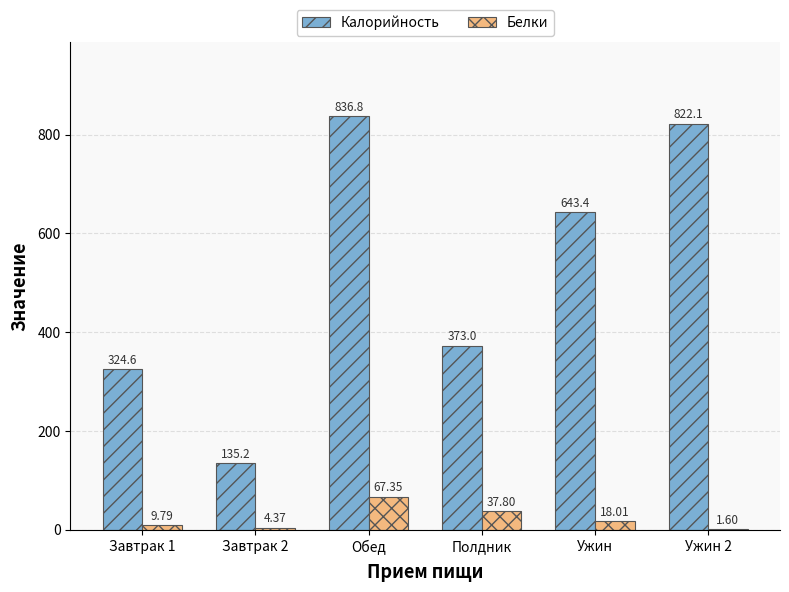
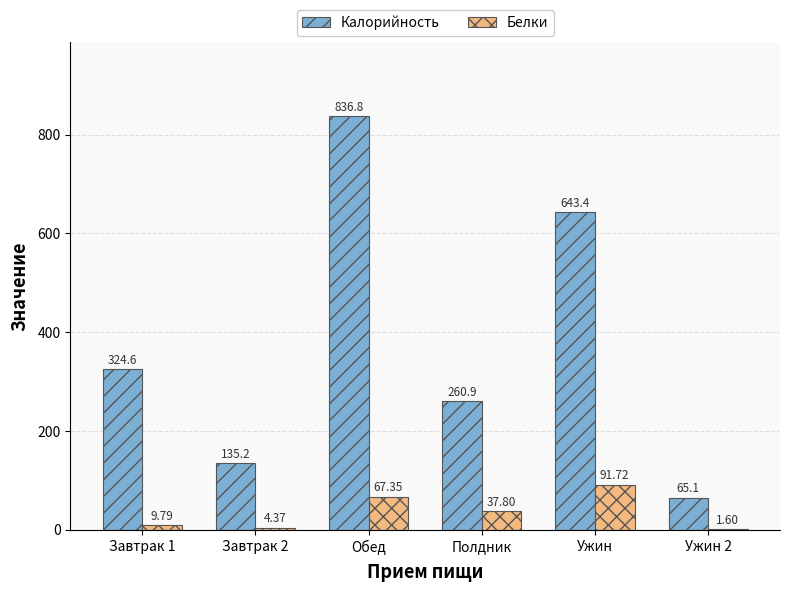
  {
    "Калорийность": {
      "Завтрак 1": 324.6,
      "Завтрак 2": 135.2,
      "Обед": 836.8,
-     "Полдник": 373.0,
+     "Полдник": 260.9,
      "Ужин": 643.4,
-     "Ужин 2": 822.1
+     "Ужин 2": 65.1
    },
    "Белки": {
      "Завтрак 1": 9.79,
      "Завтрак 2": 4.37,
      "Обед": 67.35,
      "Полдник": 37.80,
-     "Ужин": 18.01,
+     "Ужин": 91.72,
      "Ужин 2": 1.60
    }
  }
